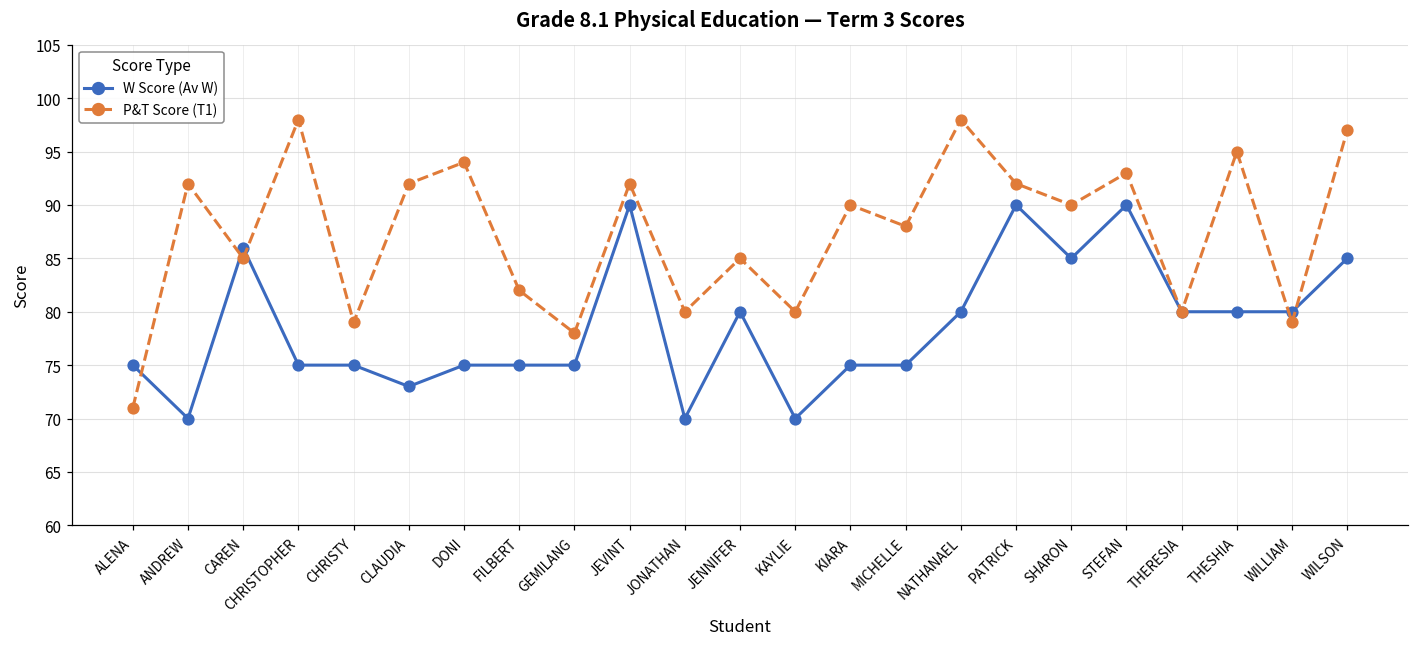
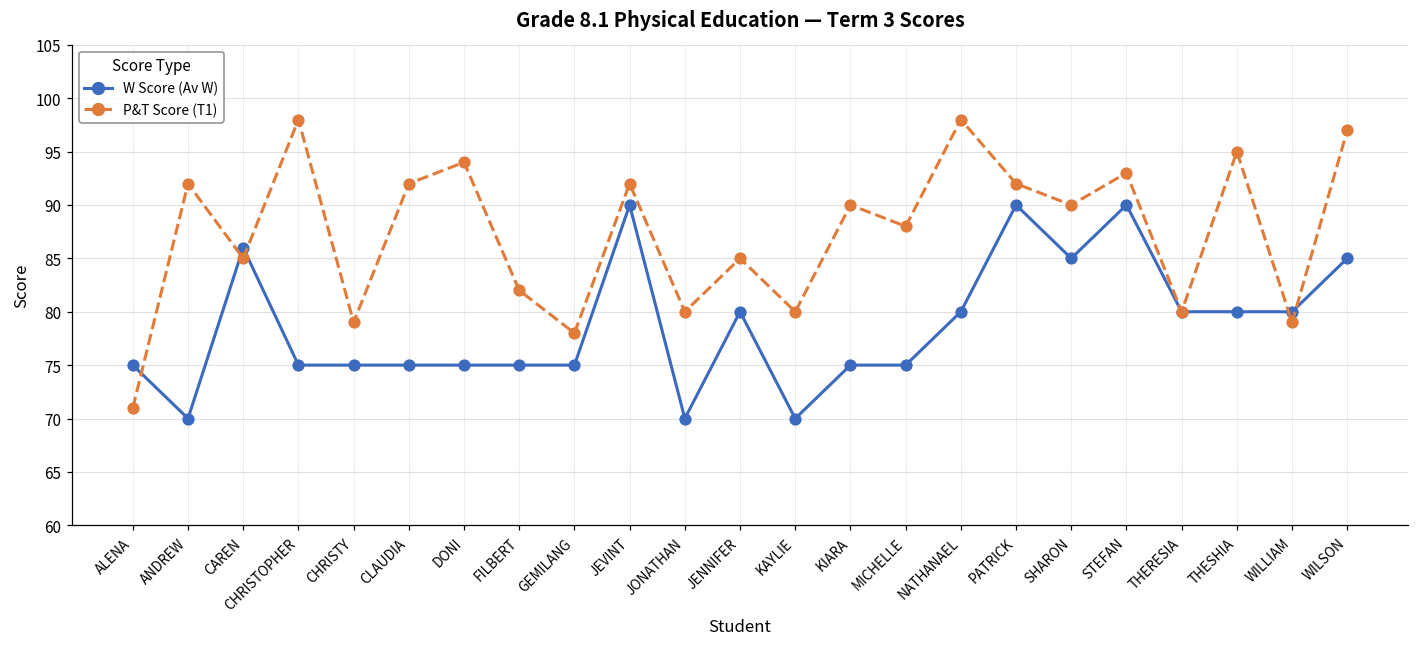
  {
    "W Score (Av W)": {
      "ALENA": 75,
      "ANDREW": 70,
      "CAREN": 86,
      "CHRISTOPHER": 75,
      "CHRISTY": 75,
-     "CLAUDIA": 73,
+     "CLAUDIA": 75,
      "DONI": 75,
      "FILBERT": 75,
      "GEMILANG": 75,
      "JEVINT": 90,
      "JONATHAN": 70,
      "JENNIFER": 80,
      "KAYLIE": 70,
      "KIARA": 75,
      "MICHELLE": 75,
      "NATHANAEL": 80,
      "PATRICK": 90,
      "SHARON": 85,
      "STEFAN": 90,
      "THESHIA": 80,
      "WILLIAM": 80,
      "WILSON": 85
    },
    "P&T Score (T1)": {
      "ALENA": 71,
      "ANDREW": 92,
      "CAREN": 85,
      "CHRISTOPHER": 98,
      "CHRISTY": 79,
      "CLAUDIA": 92,
      "DONI": 94,
      "FILBERT": 82,
      "GEMILANG": 78,
      "JEVINT": 92,
      "JONATHAN": 80,
      "JENNIFER": 85,
      "KAYLIE": 80,
      "KIARA": 90,
      "MICHELLE": 88,
      "NATHANAEL": 98,
      "PATRICK": 92,
      "SHARON": 90,
      "STEFAN": 93,
      "THESHIA": 95,
      "WILLIAM": 79,
      "WILSON": 97
    }
  }
